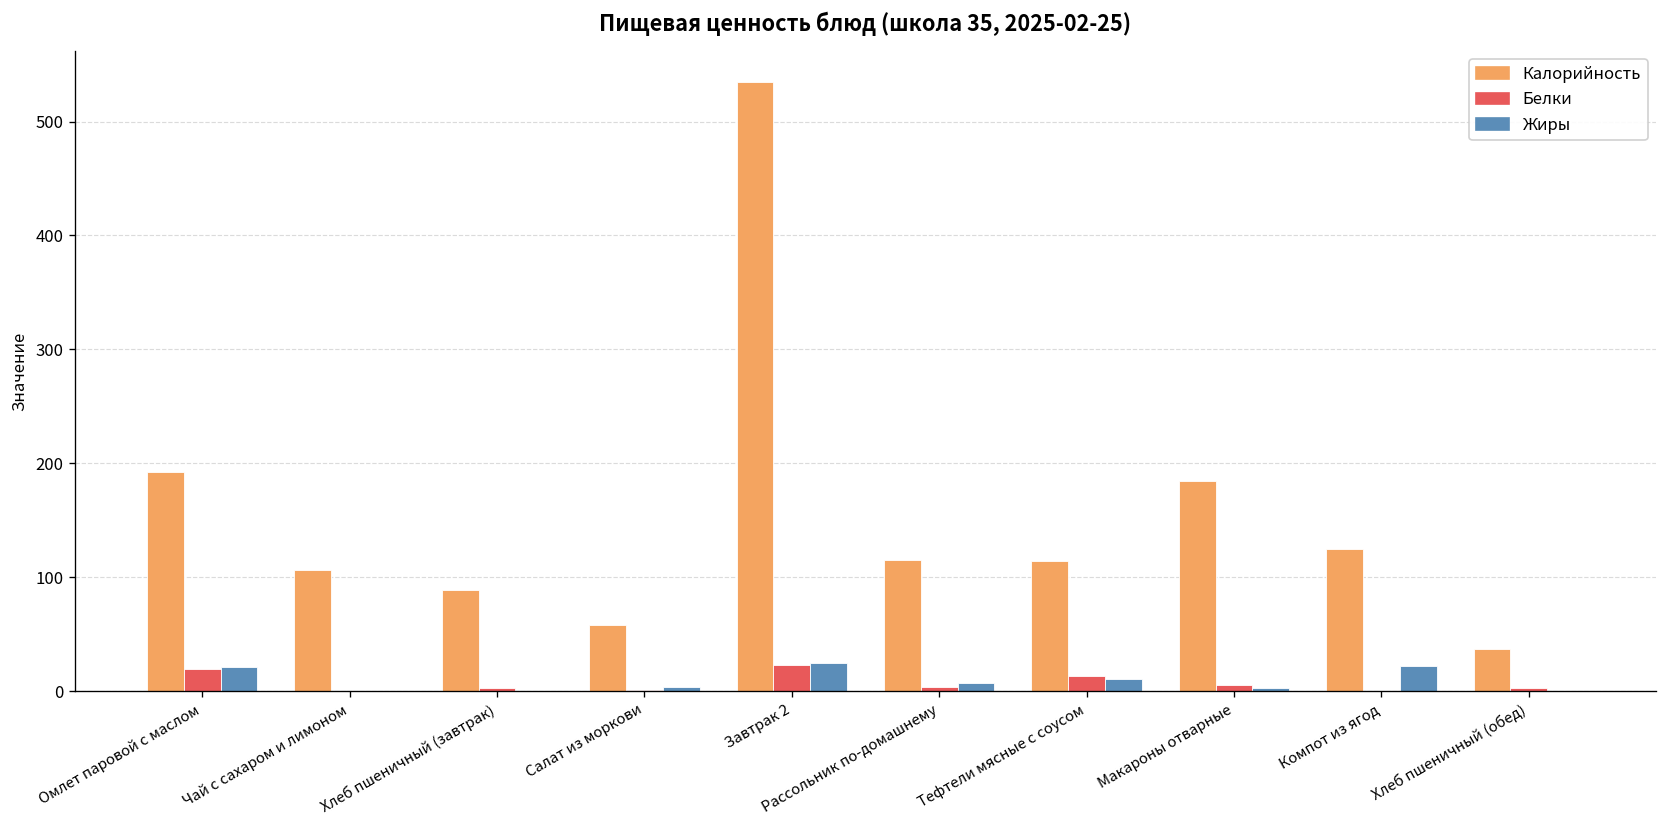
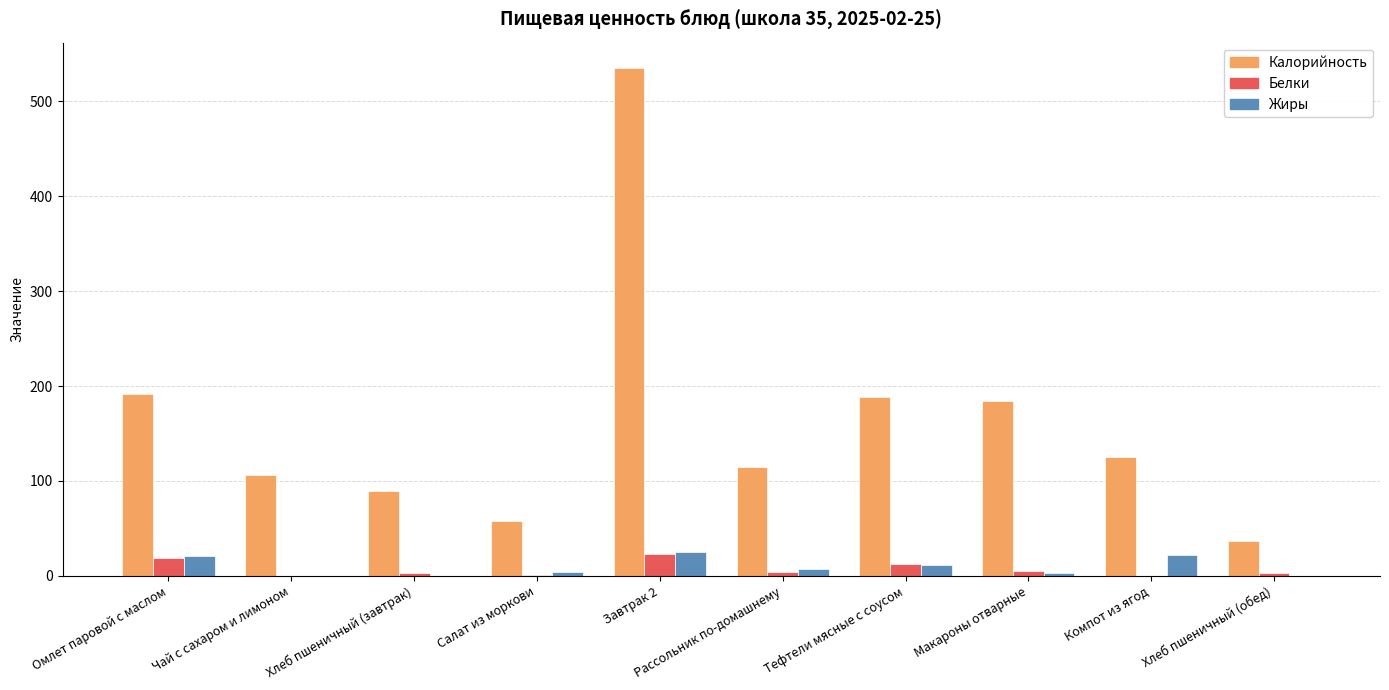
  {
    "Калорийность": {
      "Омлет паровой с маслом": 190,
      "Чай с сахаром и лимоном": 110,
      "Хлеб пшеничный (завтрак)": 90,
      "Салат из моркови": 60,
      "Завтрак 2": 540,
      "Рассольник по-домашнему": 120,
-     "Тефтели мясные с соусом": 110,
+     "Тефтели мясные с соусом": 190,
      "Макароны отварные": 180,
      "Компот из ягод": 130,
      "Хлеб пшеничный (обед)": 40
    },
    "Белки": {
      "Омлет паровой с маслом": 20,
      "Чай с сахаром и лимоном": 0,
      "Хлеб пшеничный (завтрак)": 0,
      "Завтрак 2": 20,
      "Рассольник по-домашнему": 0,
      "Тефтели мясные с соусом": 10,
      "Макароны отварные": 10,
      "Компот из ягод": 0,
      "Хлеб пшеничный (обед)": 0
    },
    "Жиры": {
      "Омлет паровой с маслом": 20,
      "Чай с сахаром и лимоном": 0,
      "Хлеб пшеничный (завтрак)": 0,
      "Салат из моркови": 0,
      "Завтрак 2": 30,
      "Рассольник по-домашнему": 10,
      "Тефтели мясные с соусом": 10,
      "Макароны отварные": 0,
      "Компот из ягод": 20
    }
  }
